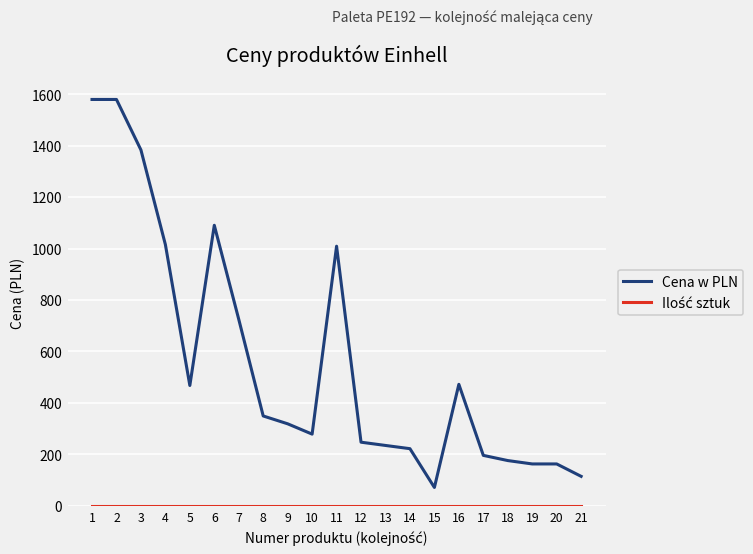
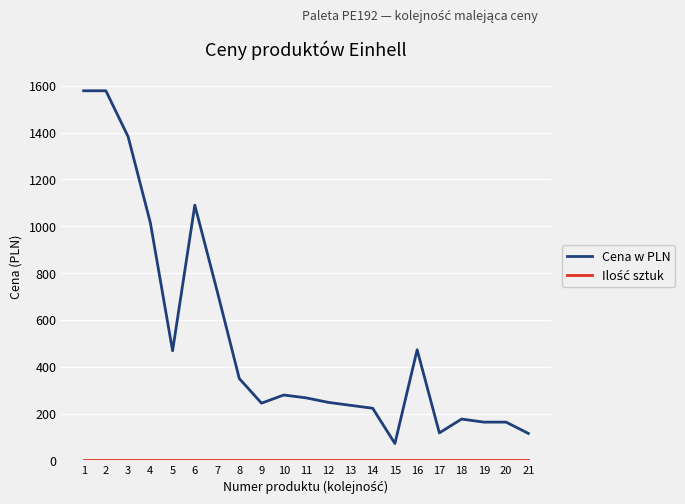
  {
    "Cena w PLN": {
      "1": 1580,
      "2": 1580,
      "3": 1380,
      "4": 1020,
      "5": 470,
      "6": 1090,
      "7": 730,
      "8": 350,
-     "9": 320,
+     "9": 240,
      "10": 280,
-     "11": 1010,
+     "11": 270,
      "12": 250,
      "13": 240,
      "14": 220,
      "15": 70,
      "16": 470,
-     "17": 200,
+     "17": 120,
      "18": 180,
      "19": 160,
      "20": 160,
      "21": 120
    },
    "Ilość sztuk": {
      "1": 0,
      "2": 0,
      "3": 0,
      "4": 0,
      "5": 0,
      "6": 0,
      "7": 0,
      "8": 0,
      "9": 0,
      "10": 0,
      "11": 0,
      "12": 0,
      "13": 0,
      "14": 0,
      "15": 0,
      "16": 0,
      "17": 0,
      "18": 0,
      "19": 0,
      "20": 0,
      "21": 0
    }
  }
